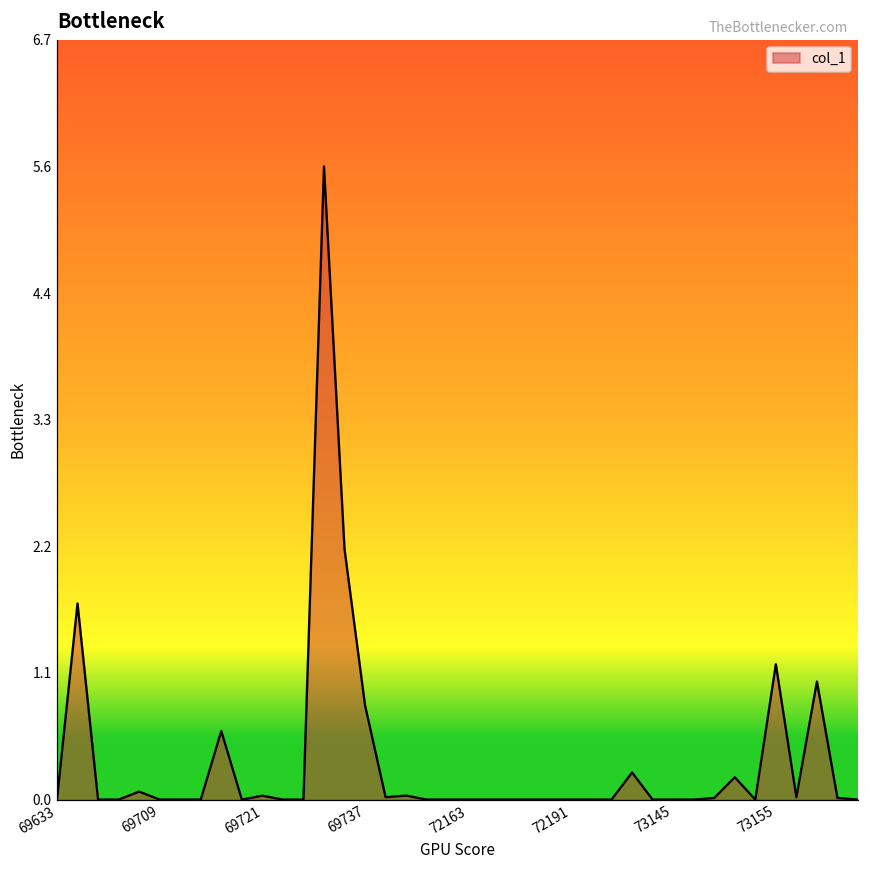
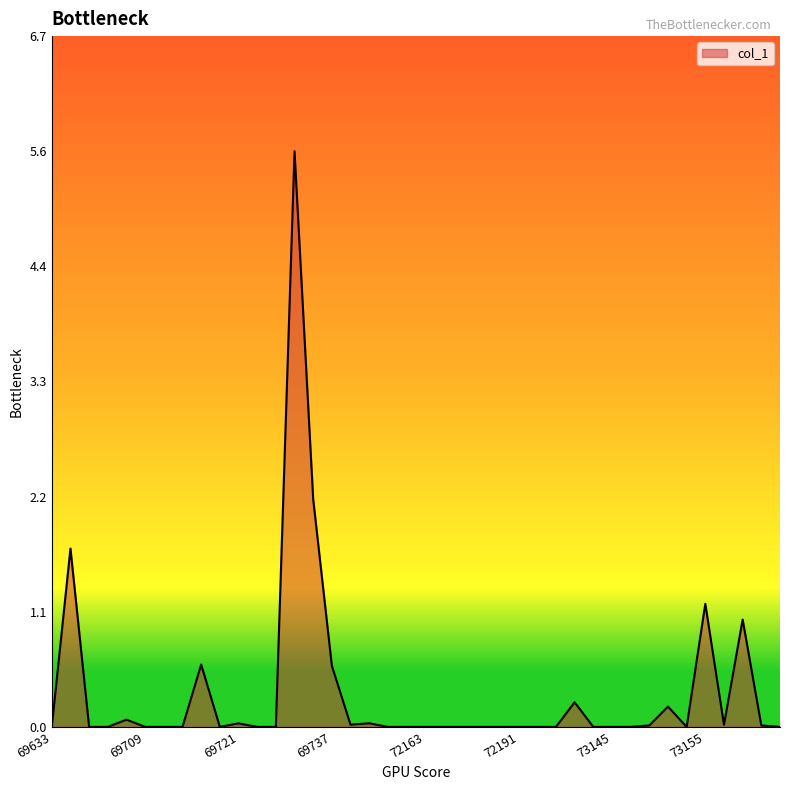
  {
    "69633": 0.00,
    "69709": 0.00,
    "69721": 0.03,
-   "69737": 0.83,
+   "69737": 0.59,
    "72163": 0.00,
    "72191": 0.00,
    "73145": 0.00,
    "73155": 1.19
  }
